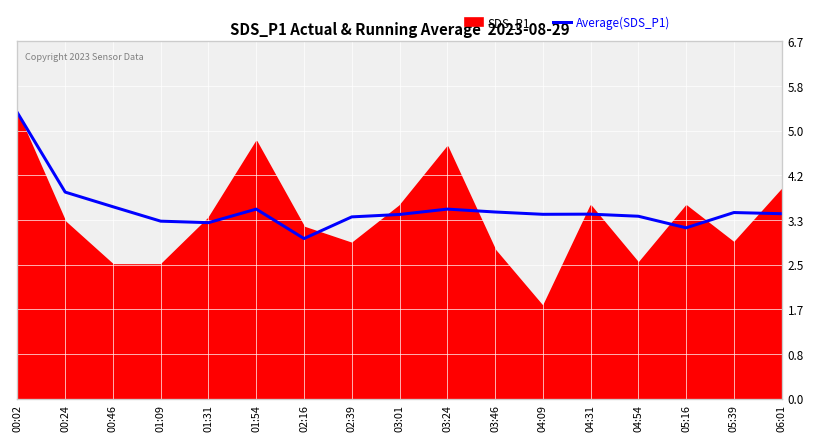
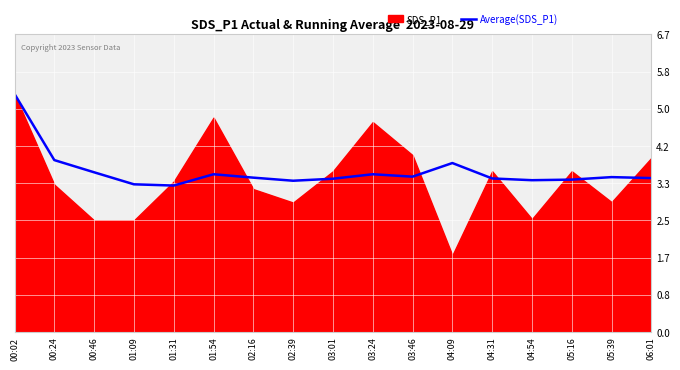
  {
    "Average(SDS_P1)": {
      "00:24": 3.9,
      "00:46": 3.6,
      "01:09": 3.3,
      "01:31": 3.3,
      "01:54": 3.5,
-     "02:16": 3.0,
+     "02:16": 3.5,
      "02:39": 3.4,
      "03:01": 3.4,
      "03:24": 3.5,
      "03:46": 3.5,
-     "04:09": 3.4,
+     "04:09": 3.8,
      "04:31": 3.4,
      "04:54": 3.4,
-     "05:16": 3.2,
+     "05:16": 3.4,
      "05:39": 3.5,
      "06:01": 3.4
    },
    "SDS_P1": {
      "00:24": 3.3,
      "00:46": 2.5,
      "01:09": 2.5,
      "01:31": 3.4,
      "01:54": 4.8,
      "02:16": 3.2,
      "02:39": 2.9,
      "03:01": 3.6,
      "03:24": 4.7,
-     "03:46": 2.8,
+     "03:46": 4.0,
      "04:09": 1.7,
      "04:31": 3.6,
      "04:54": 2.5,
      "05:16": 3.6,
      "05:39": 2.9,
      "06:01": 3.9
    }
  }
